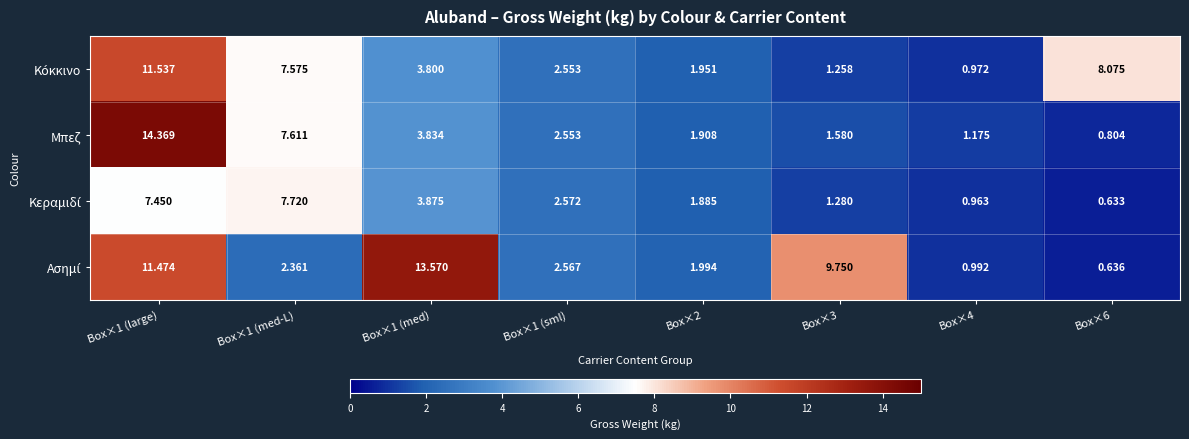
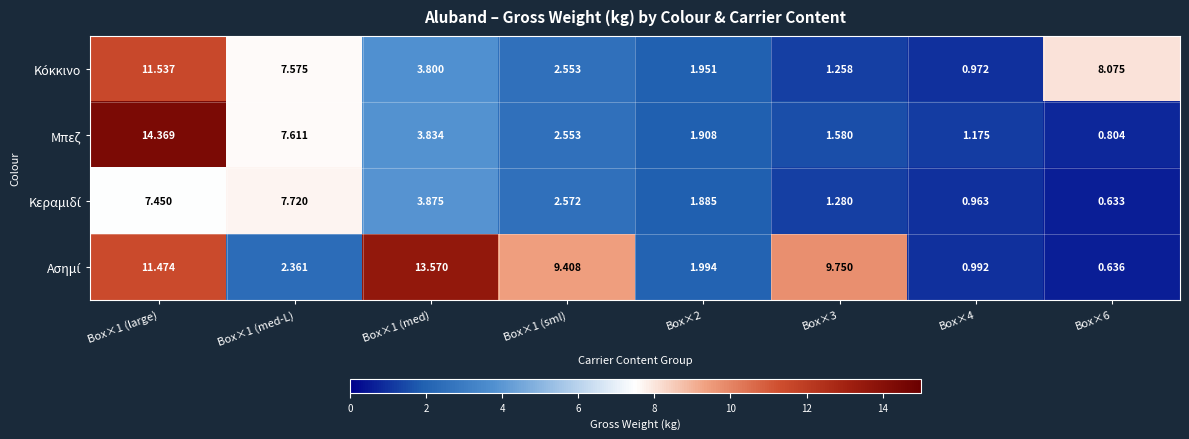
  {
    "Κόκκινο": {
      "Box×1 (large)": 11.537,
      "Box×1 (med-L)": 7.575,
      "Box×1 (med)": 3.800,
      "Box×1 (sml)": 2.553,
      "Box×2": 1.951,
      "Box×3": 1.258,
      "Box×4": 0.972,
      "Box×6": 8.075
    },
    "Μπεζ": {
      "Box×1 (large)": 14.369,
      "Box×1 (med-L)": 7.611,
      "Box×1 (med)": 3.834,
      "Box×1 (sml)": 2.553,
      "Box×2": 1.908,
      "Box×3": 1.580,
      "Box×4": 1.175,
      "Box×6": 0.804
    },
    "Κεραμιδί": {
      "Box×1 (large)": 7.450,
      "Box×1 (med-L)": 7.720,
      "Box×1 (med)": 3.875,
      "Box×1 (sml)": 2.572,
      "Box×2": 1.885,
      "Box×3": 1.280,
      "Box×4": 0.963,
      "Box×6": 0.633
    },
    "Ασημί": {
      "Box×1 (large)": 11.474,
      "Box×1 (med-L)": 2.361,
      "Box×1 (med)": 13.570,
-     "Box×1 (sml)": 2.567,
+     "Box×1 (sml)": 9.408,
      "Box×2": 1.994,
      "Box×3": 9.750,
      "Box×4": 0.992,
      "Box×6": 0.636
    }
  }
